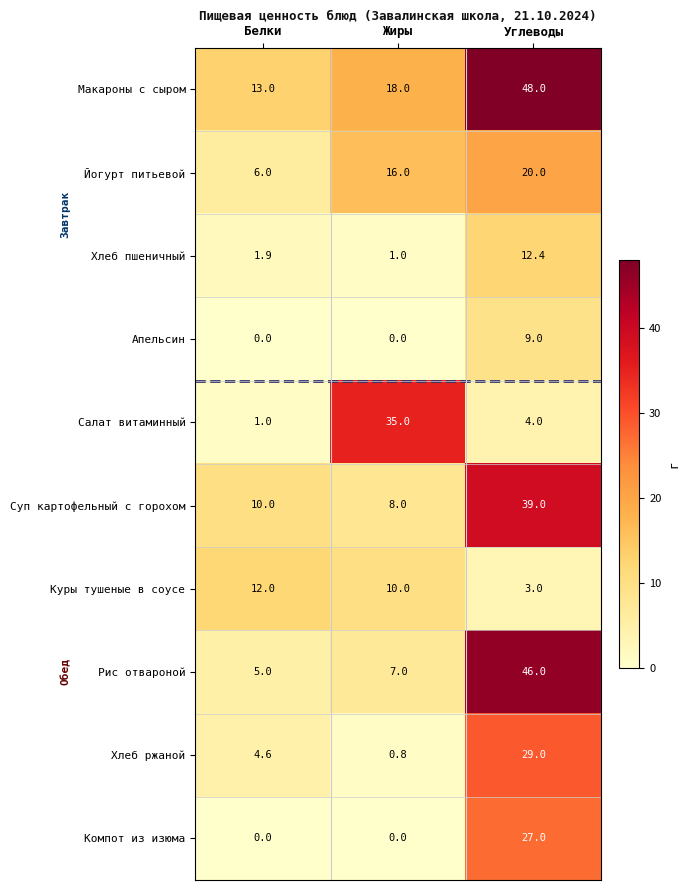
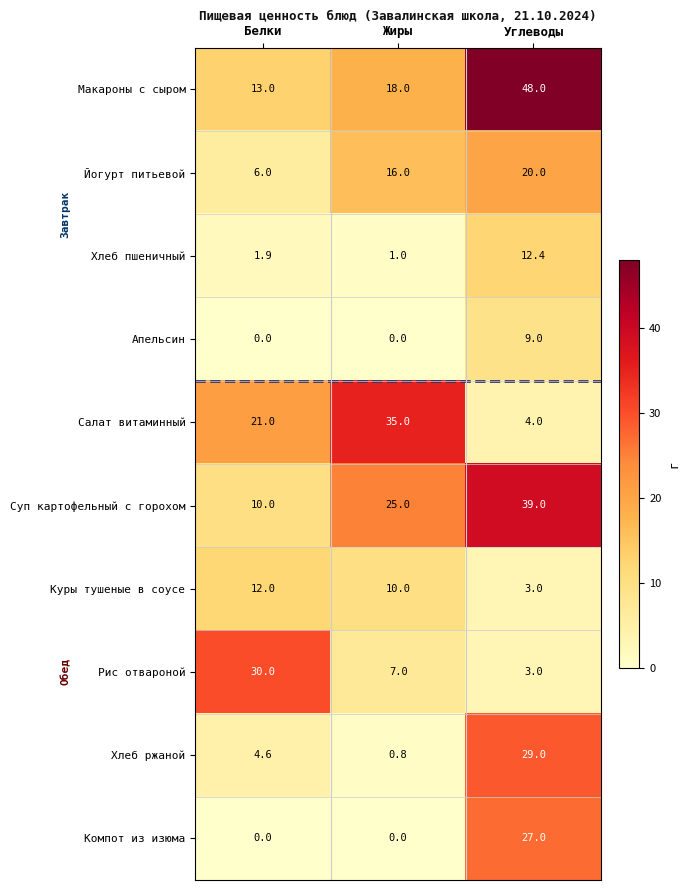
  {
    "Макароны с сыром": {
      "Белки": 13.0,
      "Жиры": 18.0,
      "Углеводы": 48.0
    },
    "Йогурт питьевой": {
      "Белки": 6.0,
      "Жиры": 16.0,
      "Углеводы": 20.0
    },
    "Хлеб пшеничный": {
      "Белки": 1.9,
      "Жиры": 1.0,
      "Углеводы": 12.4
    },
    "Апельсин": {
      "Белки": 0.0,
      "Жиры": 0.0,
      "Углеводы": 9.0
    },
    "Салат витаминный": {
-     "Белки": 1.0,
+     "Белки": 21.0,
      "Жиры": 35.0,
      "Углеводы": 4.0
    },
    "Суп картофельный с горохом": {
      "Белки": 10.0,
-     "Жиры": 8.0,
+     "Жиры": 25.0,
      "Углеводы": 39.0
    },
    "Куры тушеные в соусе": {
      "Белки": 12.0,
      "Жиры": 10.0,
      "Углеводы": 3.0
    },
    "Рис отвароной": {
-     "Белки": 5.0,
+     "Белки": 30.0,
      "Жиры": 7.0,
-     "Углеводы": 46.0
+     "Углеводы": 3.0
    },
    "Хлеб ржаной": {
      "Белки": 4.6,
      "Жиры": 0.8,
      "Углеводы": 29.0
    },
    "Компот из изюма": {
      "Белки": 0.0,
      "Жиры": 0.0,
      "Углеводы": 27.0
    }
  }
